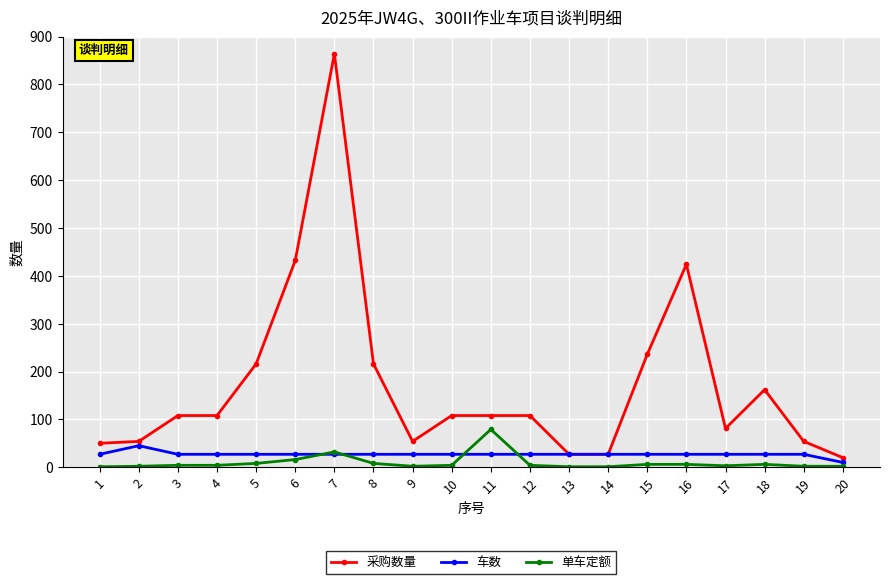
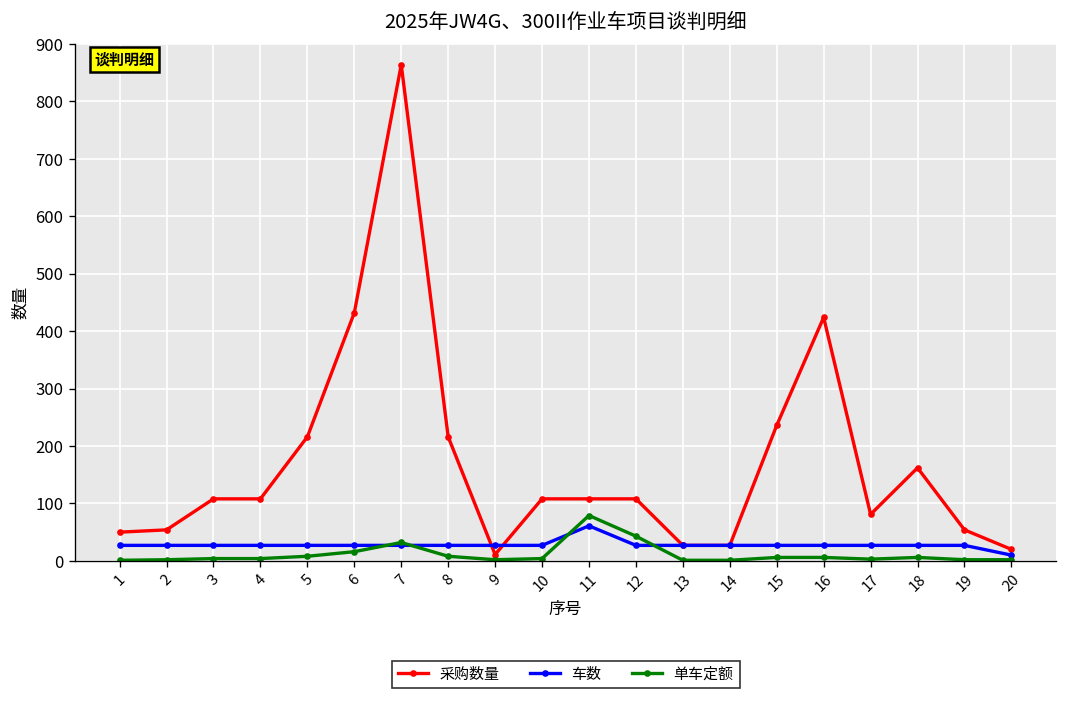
  {
    "采购数量": {
      "1": 50,
      "2": 50,
      "3": 110,
      "4": 110,
      "5": 220,
      "6": 430,
      "7": 860,
      "8": 220,
-     "9": 50,
+     "9": 10,
      "10": 110,
      "11": 110,
      "12": 110,
      "15": 240,
      "16": 420,
      "17": 80,
      "18": 160,
      "19": 50,
      "20": 20
    },
    "车数": {
      "1": 30,
-     "2": 50,
+     "2": 30,
      "3": 30,
      "4": 30,
      "5": 30,
      "6": 30,
      "8": 30,
      "9": 30,
      "10": 30,
-     "11": 30,
+     "11": 60,
      "12": 30,
      "15": 30,
      "16": 30,
      "17": 30,
      "18": 30,
      "19": 30,
      "20": 10
    },
    "单车定额": {
      "1": 0,
      "2": 0,
      "3": 0,
      "4": 0,
      "5": 10,
      "6": 20,
      "8": 10,
      "9": 0,
      "10": 0,
      "11": 80,
-     "12": 0,
+     "12": 40,
      "13": 0,
      "14": 0,
      "15": 10,
      "16": 10,
      "17": 0,
      "18": 10,
      "19": 0,
      "20": 0
    }
  }
